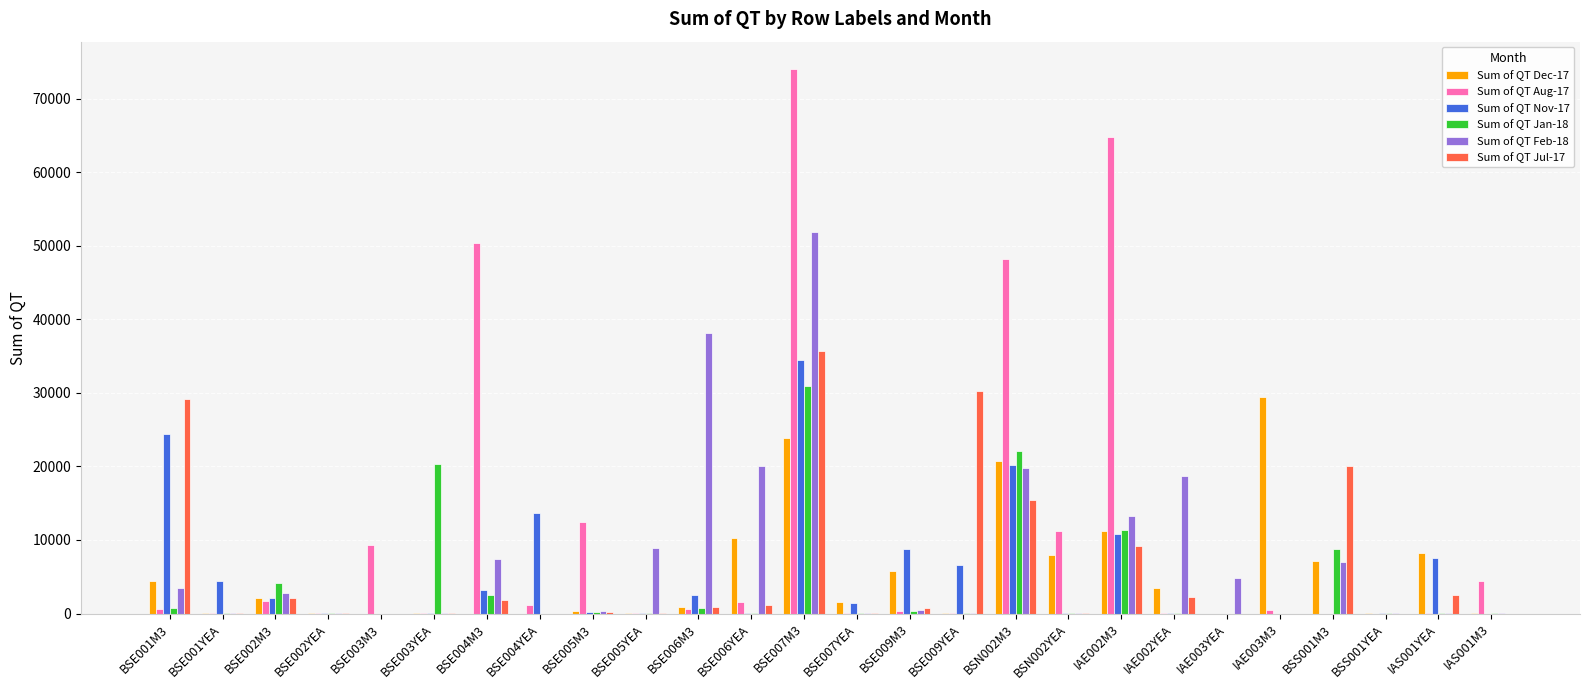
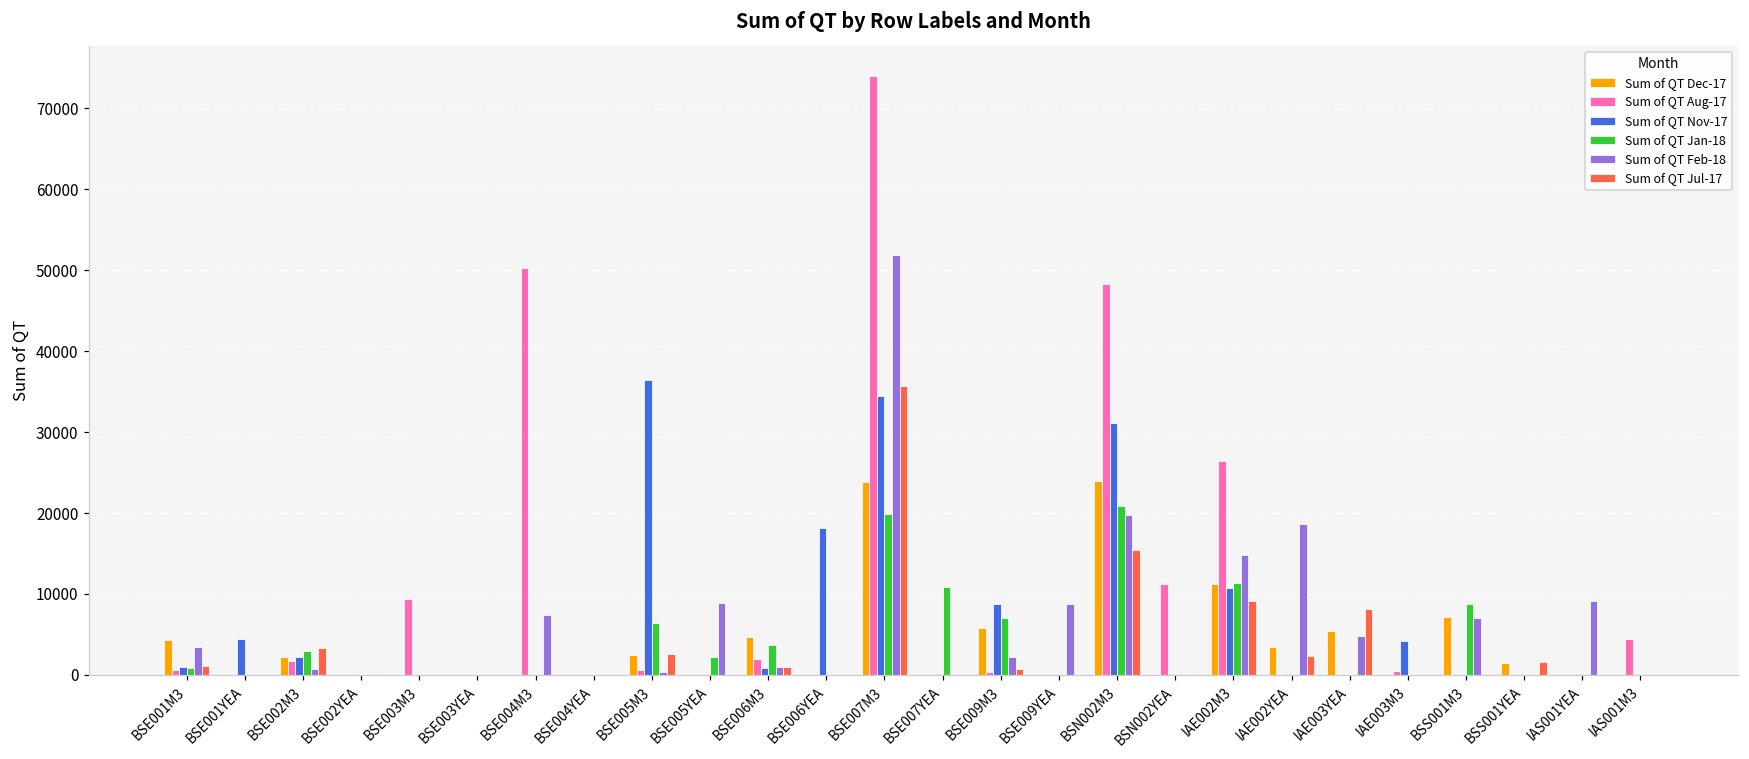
  {
    "Sum of QT Dec-17": {
      "BSE001M3": 4000,
      "BSE002M3": 2000,
      "BSE003M3": 0,
      "BSE004M3": 0,
      "BSE004YEA": 0,
-     "BSE005M3": 0,
-     "BSE006M3": 1000,
-     "BSE006YEA": 10000,
+     "BSE005M3": 2000,
+     "BSE006M3": 5000,
+     "BSE006YEA": 0,
      "BSE007M3": 24000,
-     "BSE007YEA": 2000,
+     "BSE007YEA": 0,
      "BSE009M3": 6000,
-     "BSN002M3": 21000,
-     "BSN002YEA": 8000,
+     "BSN002M3": 24000,
+     "BSN002YEA": 0,
      "IAE002M3": 11000,
      "IAE002YEA": 3000,
-     "IAE003YEA": 0,
-     "IAE003M3": 29000,
+     "IAE003YEA": 5000,
+     "IAE003M3": 0,
      "BSS001M3": 7000,
-     "BSS001YEA": 0,
-     "IAS001YEA": 8000
+     "BSS001YEA": 1000,
+     "IAS001YEA": 0
    },
    "Sum of QT Aug-17": {
      "BSE001M3": 1000,
      "BSE002M3": 2000,
      "BSE003M3": 9000,
      "BSE004M3": 50000,
-     "BSE004YEA": 1000,
-     "BSE005M3": 12000,
-     "BSE006M3": 1000,
-     "BSE006YEA": 2000,
+     "BSE004YEA": 0,
+     "BSE005M3": 1000,
+     "BSE006M3": 2000,
+     "BSE006YEA": 0,
      "BSE007M3": 74000,
      "BSE009M3": 0,
      "BSN002M3": 48000,
      "BSN002YEA": 11000,
-     "IAE002M3": 65000,
+     "IAE002M3": 26000,
      "IAE003YEA": 0,
      "IAE003M3": 0,
      "BSS001M3": 0,
      "BSS001YEA": 0,
      "IAS001M3": 4000
    },
    "Sum of QT Nov-17": {
-     "BSE001M3": 24000,
+     "BSE001M3": 1000,
      "BSE001YEA": 4000,
      "BSE002M3": 2000,
      "BSE003M3": 0,
-     "BSE004M3": 3000,
-     "BSE004YEA": 14000,
-     "BSE005M3": 0,
-     "BSE006M3": 2000,
-     "BSE006YEA": 0,
+     "BSE004M3": 0,
+     "BSE004YEA": 0,
+     "BSE005M3": 36000,
+     "BSE006M3": 1000,
+     "BSE006YEA": 18000,
      "BSE007M3": 34000,
-     "BSE007YEA": 1000,
+     "BSE007YEA": 0,
      "BSE009M3": 9000,
-     "BSE009YEA": 7000,
-     "BSN002M3": 20000,
+     "BSE009YEA": 0,
+     "BSN002M3": 31000,
      "IAE002M3": 11000,
      "IAE003YEA": 0,
-     "IAE003M3": 0,
+     "IAE003M3": 4000,
      "BSS001M3": 0,
-     "IAS001YEA": 8000,
+     "IAS001YEA": 0,
      "IAS001M3": 0
    },
    "Sum of QT Jan-18": {
      "BSE001M3": 1000,
-     "BSE002M3": 4000,
+     "BSE002M3": 3000,
      "BSE003M3": 0,
-     "BSE003YEA": 20000,
-     "BSE004M3": 2000,
+     "BSE003YEA": 0,
+     "BSE004M3": 0,
      "BSE004YEA": 0,
-     "BSE005M3": 0,
-     "BSE005YEA": 0,
-     "BSE006M3": 1000,
-     "BSE007M3": 31000,
-     "BSE007YEA": 0,
-     "BSE009M3": 0,
-     "BSN002M3": 22000,
+     "BSE005M3": 6000,
+     "BSE005YEA": 2000,
+     "BSE006M3": 4000,
+     "BSE007M3": 20000,
+     "BSE007YEA": 11000,
+     "BSE009M3": 7000,
+     "BSN002M3": 21000,
      "IAE002M3": 11000,
      "IAE003YEA": 0,
      "IAE003M3": 0,
      "BSS001M3": 9000
    },
    "Sum of QT Feb-18": {
      "BSE001M3": 3000,
-     "BSE002M3": 3000,
+     "BSE002M3": 1000,
      "BSE003M3": 0,
      "BSE004M3": 7000,
      "BSE004YEA": 0,
      "BSE005YEA": 9000,
-     "BSE006M3": 38000,
-     "BSE006YEA": 20000,
+     "BSE006M3": 1000,
+     "BSE006YEA": 0,
      "BSE007M3": 52000,
-     "BSE009M3": 0,
-     "BSE009YEA": 0,
+     "BSE009M3": 2000,
+     "BSE009YEA": 9000,
      "BSN002M3": 20000,
-     "IAE002M3": 13000,
+     "IAE002M3": 15000,
      "IAE002YEA": 19000,
      "IAE003YEA": 5000,
      "IAE003M3": 0,
      "BSS001M3": 7000,
-     "IAS001YEA": 0
+     "IAS001YEA": 9000
    },
    "Sum of QT Jul-17": {
-     "BSE001M3": 29000,
-     "BSE002M3": 2000,
+     "BSE001M3": 1000,
+     "BSE002M3": 3000,
      "BSE003M3": 0,
-     "BSE004M3": 2000,
+     "BSE004M3": 0,
      "BSE004YEA": 0,
-     "BSE005M3": 0,
+     "BSE005M3": 3000,
      "BSE006M3": 1000,
-     "BSE006YEA": 1000,
+     "BSE006YEA": 0,
      "BSE007M3": 36000,
      "BSE009M3": 1000,
-     "BSE009YEA": 30000,
+     "BSE009YEA": 0,
      "BSN002M3": 15000,
      "IAE002M3": 9000,
      "IAE002YEA": 2000,
-     "IAE003YEA": 0,
+     "IAE003YEA": 8000,
      "IAE003M3": 0,
-     "BSS001M3": 20000,
-     "BSS001YEA": 0,
-     "IAS001YEA": 3000,
+     "BSS001M3": 0,
+     "BSS001YEA": 2000,
+     "IAS001YEA": 0,
      "IAS001M3": 0
    }
  }
